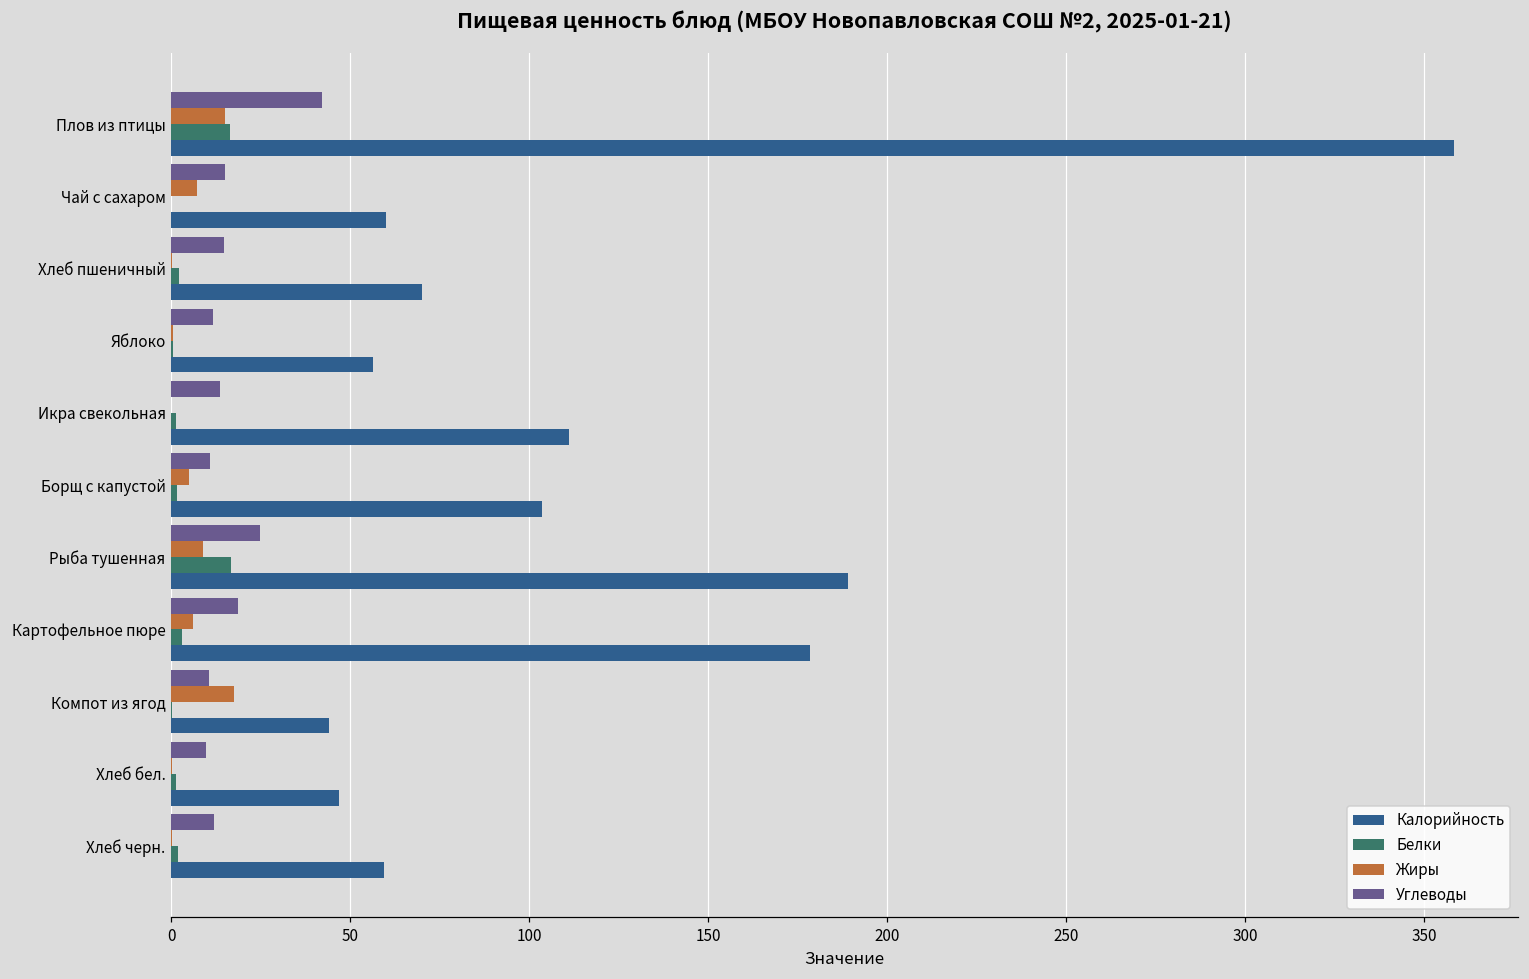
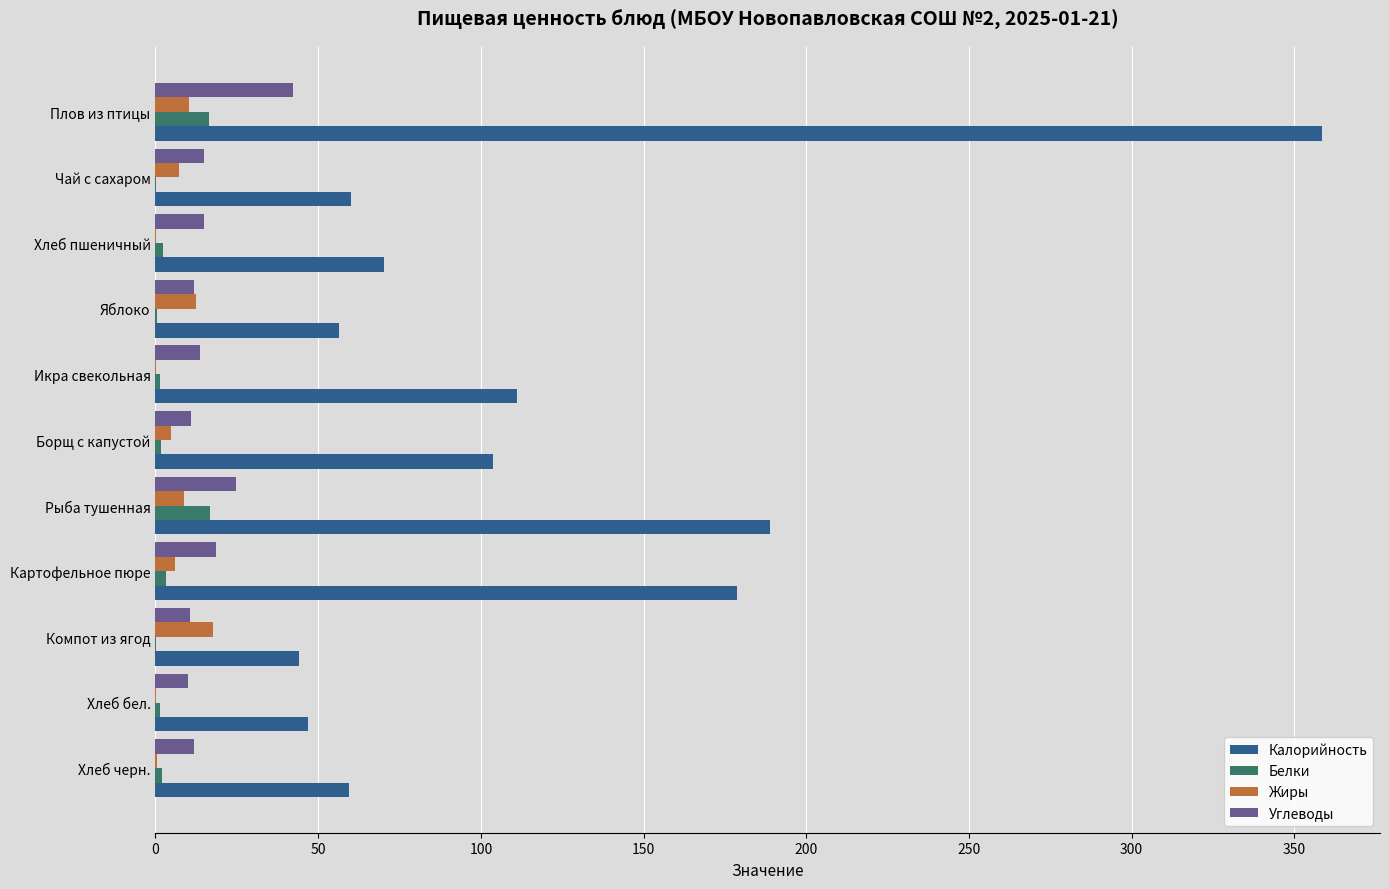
  {
    "Жиры": {
-     "Плов из птицы": 15,
+     "Плов из птицы": 10,
      "Чай с сахаром": 7,
-     "Яблоко": 0,
+     "Яблоко": 12,
      "Борщ с капустой": 5,
      "Рыба тушенная": 9,
      "Картофельное пюре": 6,
      "Компот из ягод": 18
    }
  }
